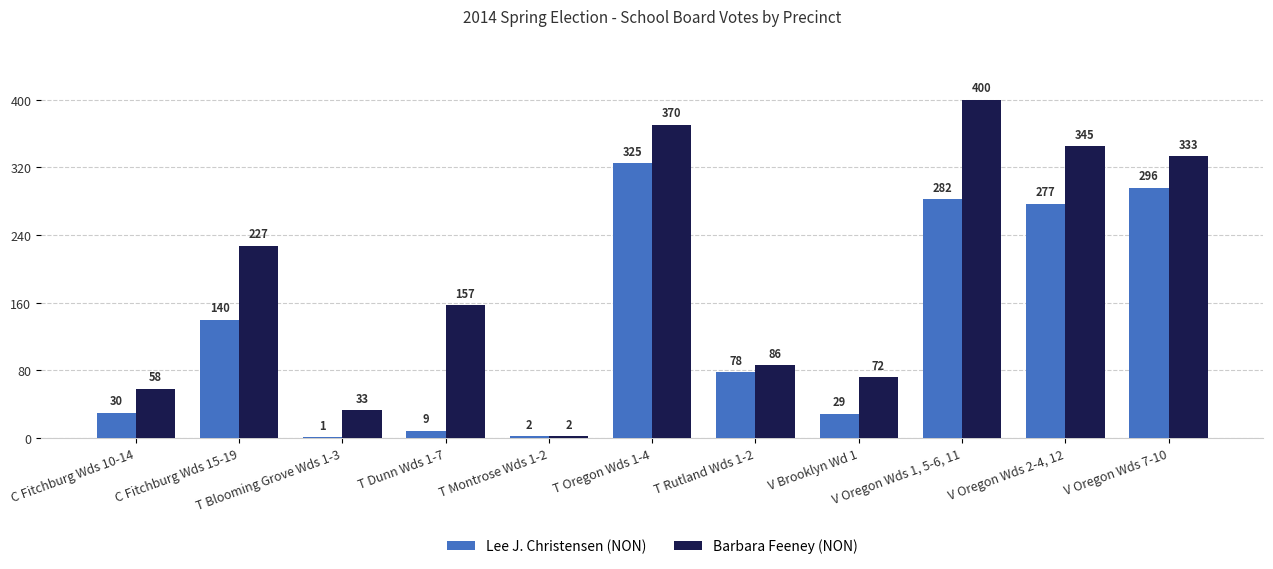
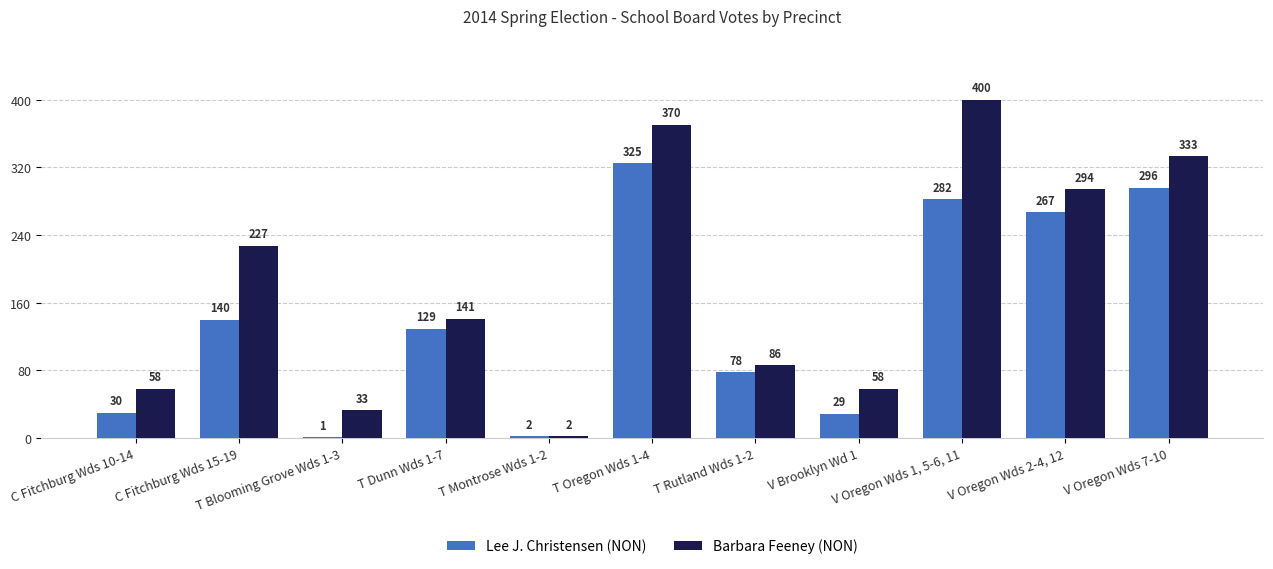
  {
    "Lee J. Christensen (NON)": {
      "C Fitchburg Wds 10-14": 30,
      "C Fitchburg Wds 15-19": 140,
      "T Blooming Grove Wds 1-3": 1,
-     "T Dunn Wds 1-7": 9,
+     "T Dunn Wds 1-7": 129,
      "T Montrose Wds 1-2": 2,
      "T Oregon Wds 1-4": 325,
      "T Rutland Wds 1-2": 78,
      "V Brooklyn Wd 1": 29,
      "V Oregon Wds 1, 5-6, 11": 282,
-     "V Oregon Wds 2-4, 12": 277,
+     "V Oregon Wds 2-4, 12": 267,
      "V Oregon Wds 7-10": 296
    },
    "Barbara Feeney (NON)": {
      "C Fitchburg Wds 10-14": 58,
      "C Fitchburg Wds 15-19": 227,
      "T Blooming Grove Wds 1-3": 33,
-     "T Dunn Wds 1-7": 157,
+     "T Dunn Wds 1-7": 141,
      "T Montrose Wds 1-2": 2,
      "T Oregon Wds 1-4": 370,
      "T Rutland Wds 1-2": 86,
-     "V Brooklyn Wd 1": 72,
+     "V Brooklyn Wd 1": 58,
      "V Oregon Wds 1, 5-6, 11": 400,
-     "V Oregon Wds 2-4, 12": 345,
+     "V Oregon Wds 2-4, 12": 294,
      "V Oregon Wds 7-10": 333
    }
  }
